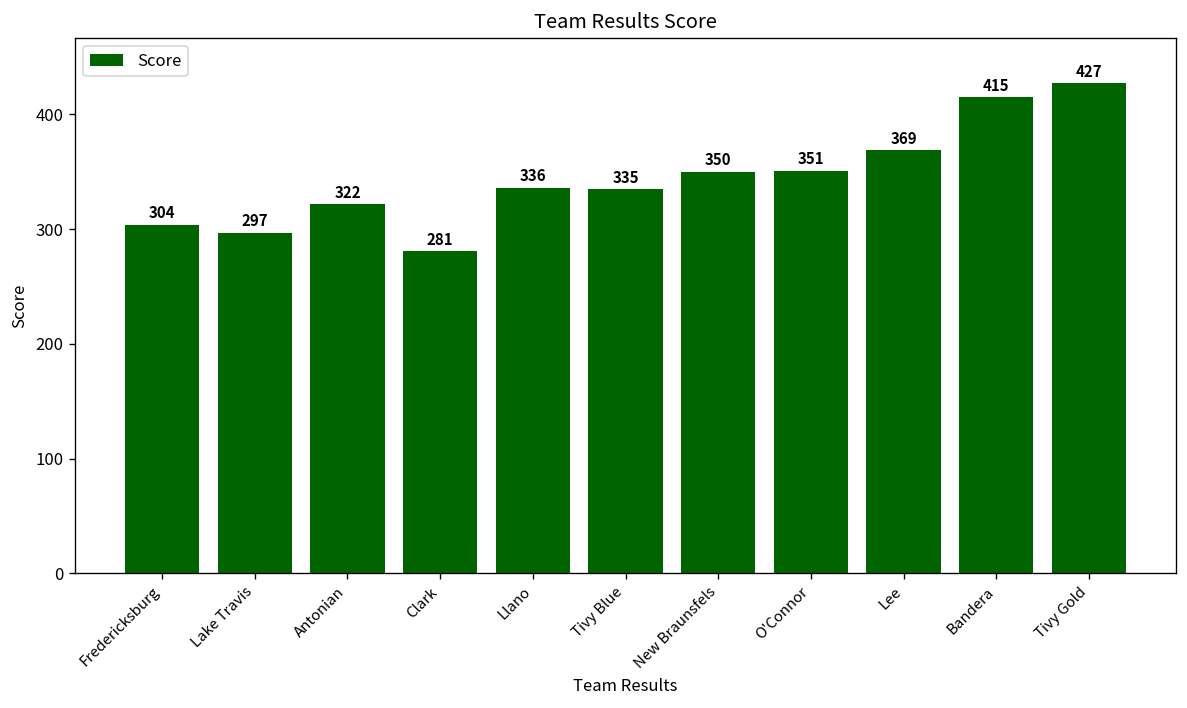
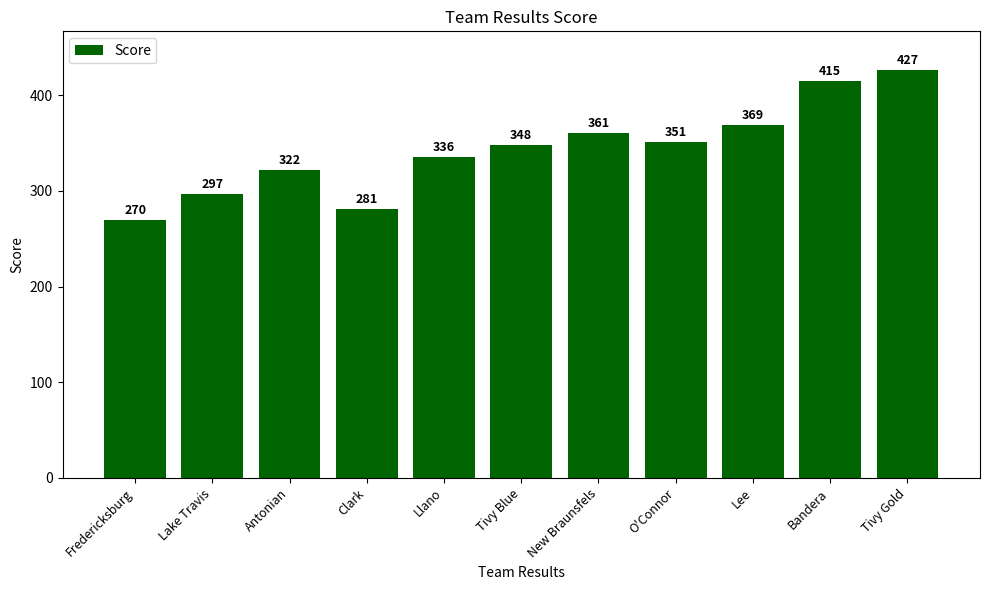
  {
-   "Fredericksburg": 304,
+   "Fredericksburg": 270,
    "Lake Travis": 297,
    "Antonian": 322,
    "Clark": 281,
    "Llano": 336,
-   "Tivy Blue": 335,
-   "New Braunsfels": 350,
+   "Tivy Blue": 348,
+   "New Braunsfels": 361,
    "O'Connor": 351,
    "Lee": 369,
    "Bandera": 415,
    "Tivy Gold": 427
  }
